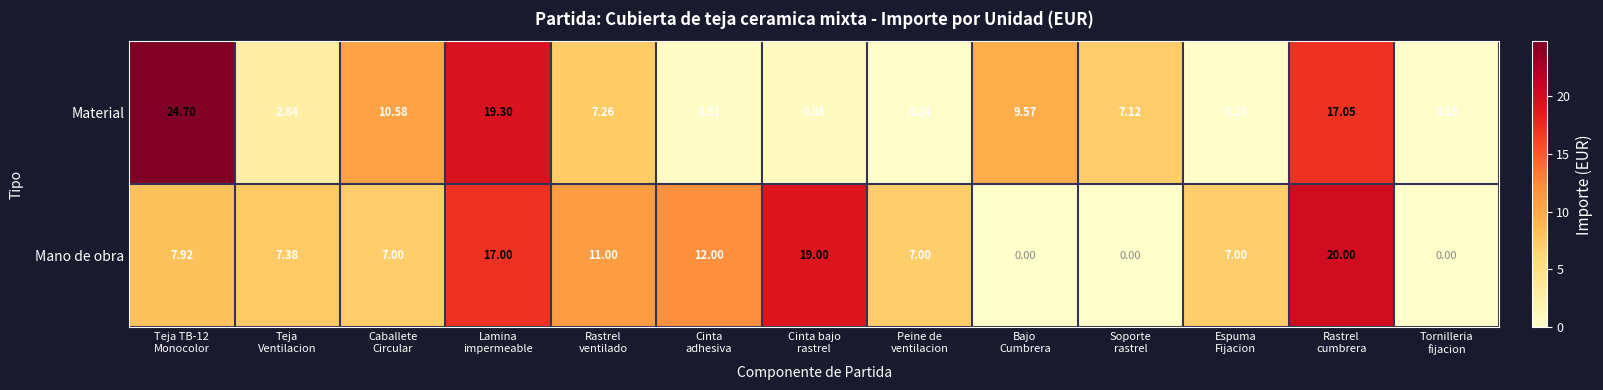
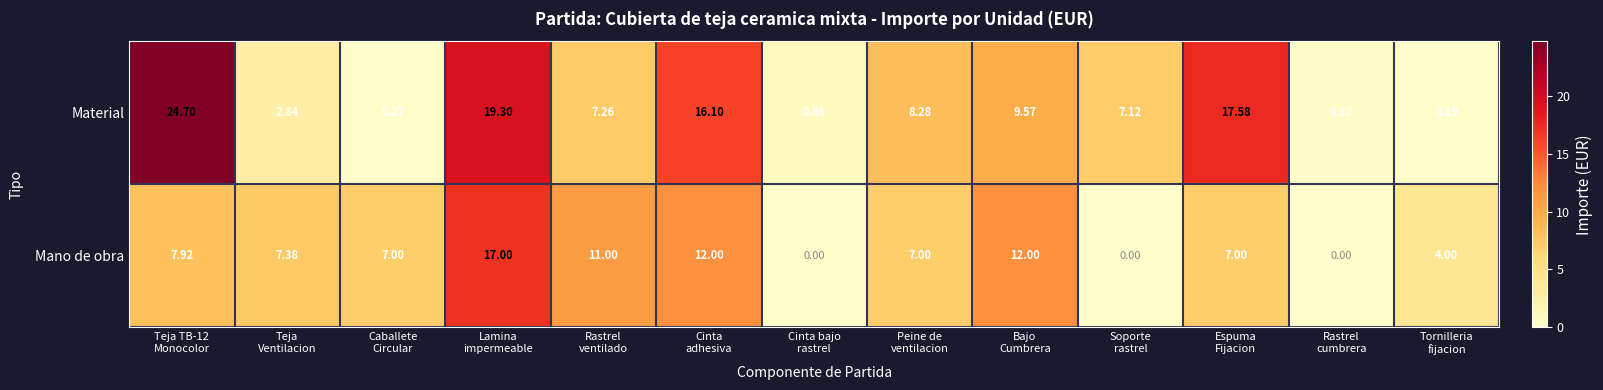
  {
    "Material": {
      "Teja TB-12 Monocolor": 24.70,
      "Teja Ventilacion": 2.84,
-     "Caballete Circular": 10.58,
+     "Caballete Circular": 0.27,
      "Lamina impermeable": 19.30,
      "Rastrel ventilado": 7.26,
-     "Cinta adhesiva": 0.51,
+     "Cinta adhesiva": 16.10,
      "Cinta bajo rastrel": 0.86,
-     "Peine de ventilacion": 0.24,
+     "Peine de ventilacion": 8.28,
      "Bajo Cumbrera": 9.57,
      "Soporte rastrel": 7.12,
-     "Espuma Fijacion": 0.23,
-     "Rastrel cumbrera": 17.05,
+     "Espuma Fijacion": 17.58,
+     "Rastrel cumbrera": 0.32,
      "Tornilleria fijacion": 0.19
    },
    "Mano de obra": {
      "Teja TB-12 Monocolor": 7.92,
      "Teja Ventilacion": 7.38,
      "Caballete Circular": 7.00,
      "Lamina impermeable": 17.00,
      "Rastrel ventilado": 11.00,
      "Cinta adhesiva": 12.00,
-     "Cinta bajo rastrel": 19.00,
+     "Cinta bajo rastrel": 0.00,
      "Peine de ventilacion": 7.00,
-     "Bajo Cumbrera": 0.00,
+     "Bajo Cumbrera": 12.00,
      "Soporte rastrel": 0.00,
      "Espuma Fijacion": 7.00,
-     "Rastrel cumbrera": 20.00,
-     "Tornilleria fijacion": 0.00
+     "Rastrel cumbrera": 0.00,
+     "Tornilleria fijacion": 4.00
    }
  }
